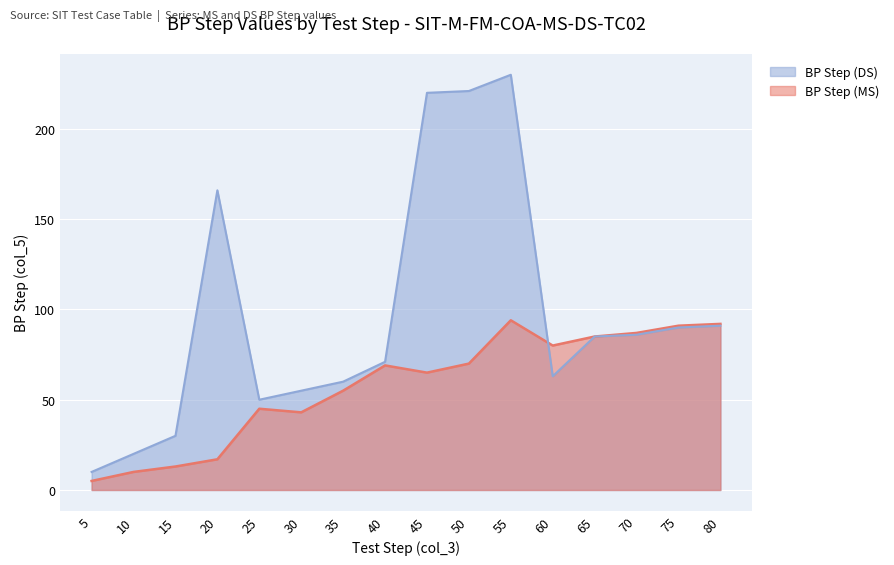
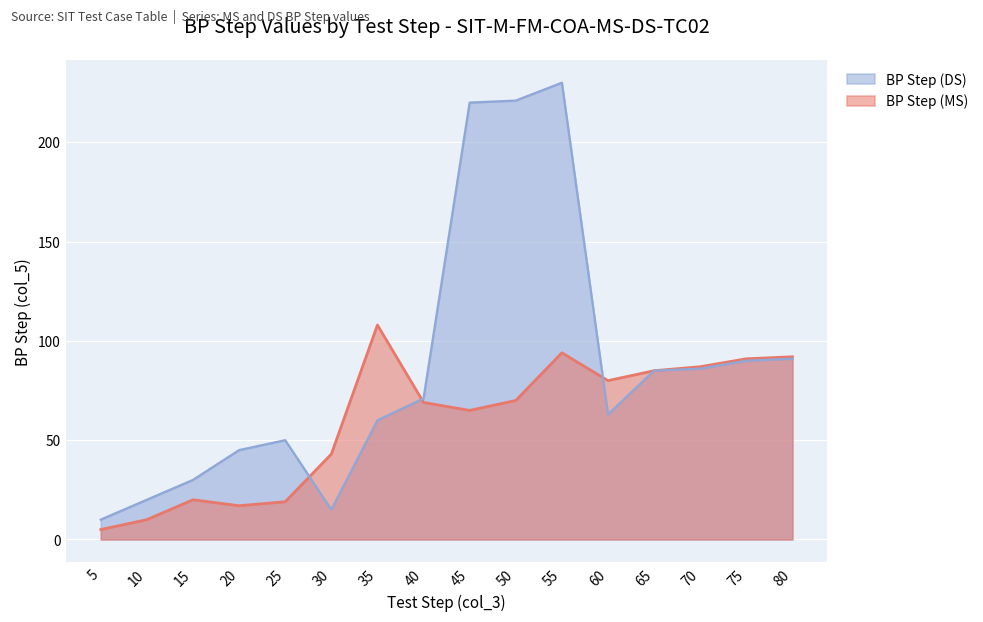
  {
    "BP Step (DS)": {
      "5": 10,
      "10": 20,
      "15": 30,
-     "20": 166,
+     "20": 45,
      "25": 50,
-     "30": 55,
+     "30": 15,
      "35": 60,
      "40": 71,
      "45": 220,
      "50": 221,
      "55": 230,
      "60": 63
    },
    "BP Step (MS)": {
      "5": 5,
      "10": 10,
-     "15": 13,
+     "15": 20,
      "20": 17,
-     "25": 45,
+     "25": 19,
      "30": 43,
-     "35": 55,
+     "35": 108,
      "40": 69,
      "45": 65,
      "50": 70,
      "55": 94,
      "60": 80
    }
  }
